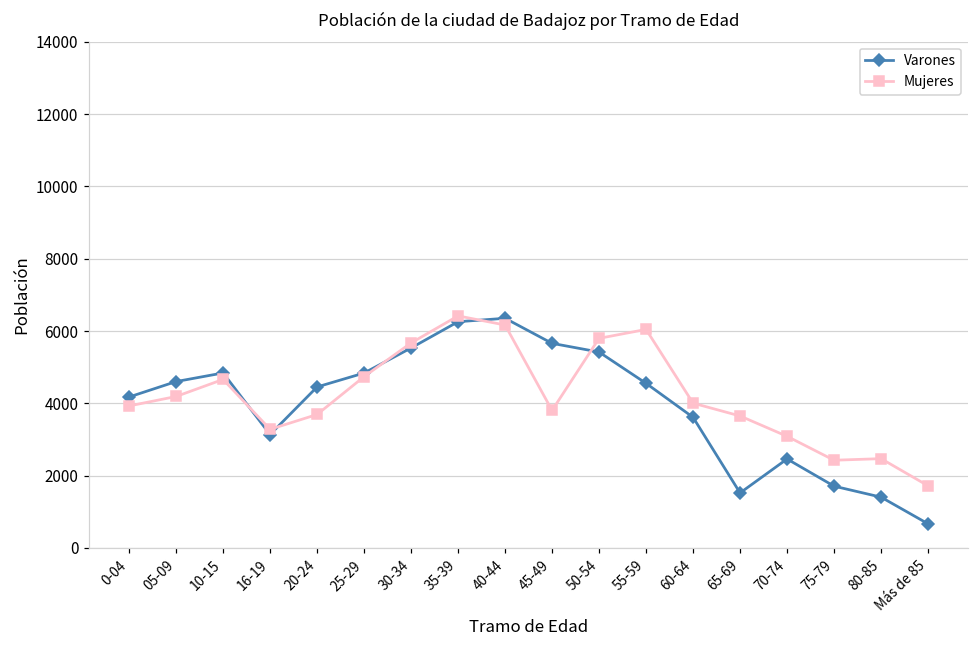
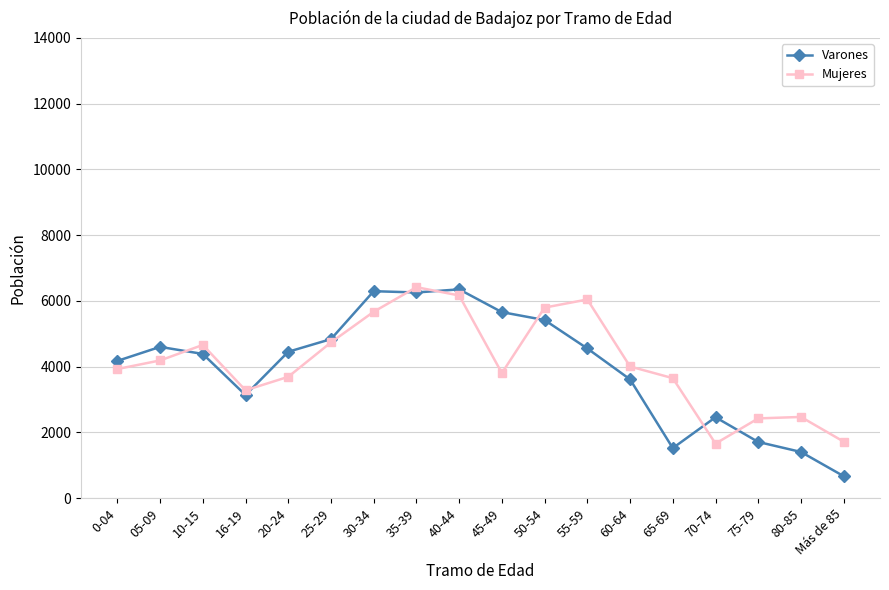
  {
    "Varones": {
      "0-04": 4200,
      "05-09": 4600,
-     "10-15": 4800,
+     "10-15": 4400,
      "16-19": 3100,
      "20-24": 4500,
      "25-29": 4800,
-     "30-34": 5500,
+     "30-34": 6300,
      "35-39": 6300,
      "40-44": 6400,
      "45-49": 5700,
      "50-54": 5400,
      "55-59": 4600,
      "60-64": 3600,
      "65-69": 1500,
      "70-74": 2500,
      "75-79": 1700,
      "80-85": 1400,
      "Más de 85": 700
    },
    "Mujeres": {
      "0-04": 3900,
      "05-09": 4200,
      "10-15": 4700,
      "16-19": 3300,
      "20-24": 3700,
      "25-29": 4700,
      "30-34": 5700,
      "35-39": 6400,
      "40-44": 6200,
      "45-49": 3800,
      "50-54": 5800,
      "55-59": 6000,
      "60-64": 4000,
      "65-69": 3700,
-     "70-74": 3100,
+     "70-74": 1700,
      "75-79": 2400,
      "80-85": 2500,
      "Más de 85": 1700
    }
  }
